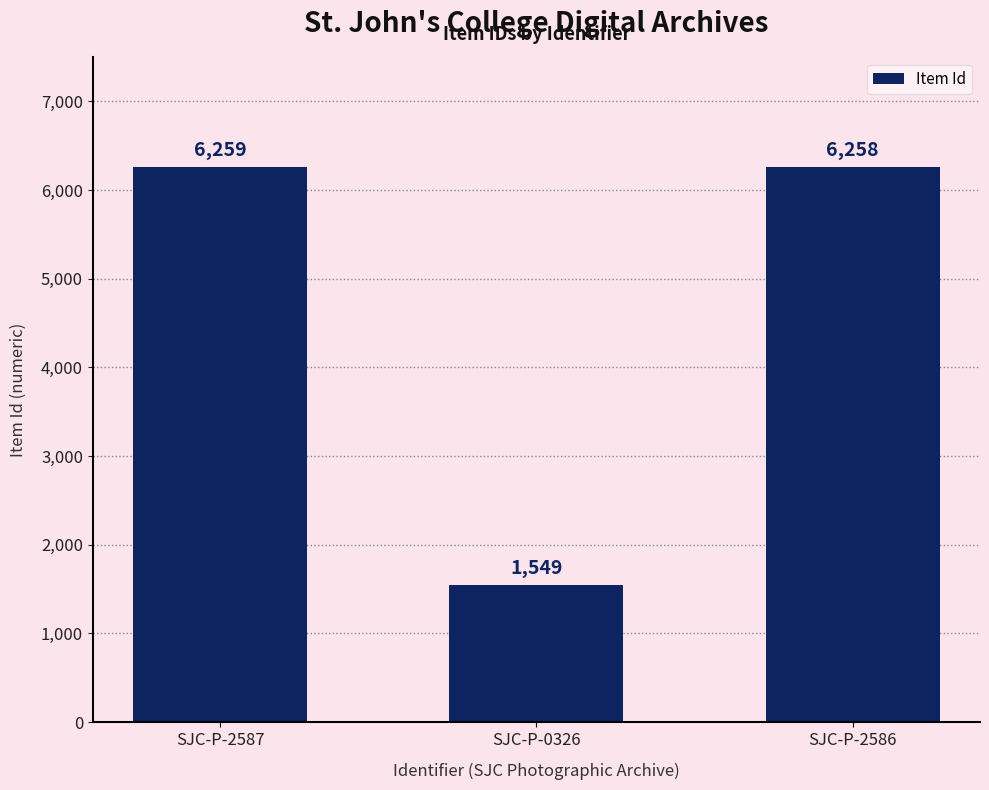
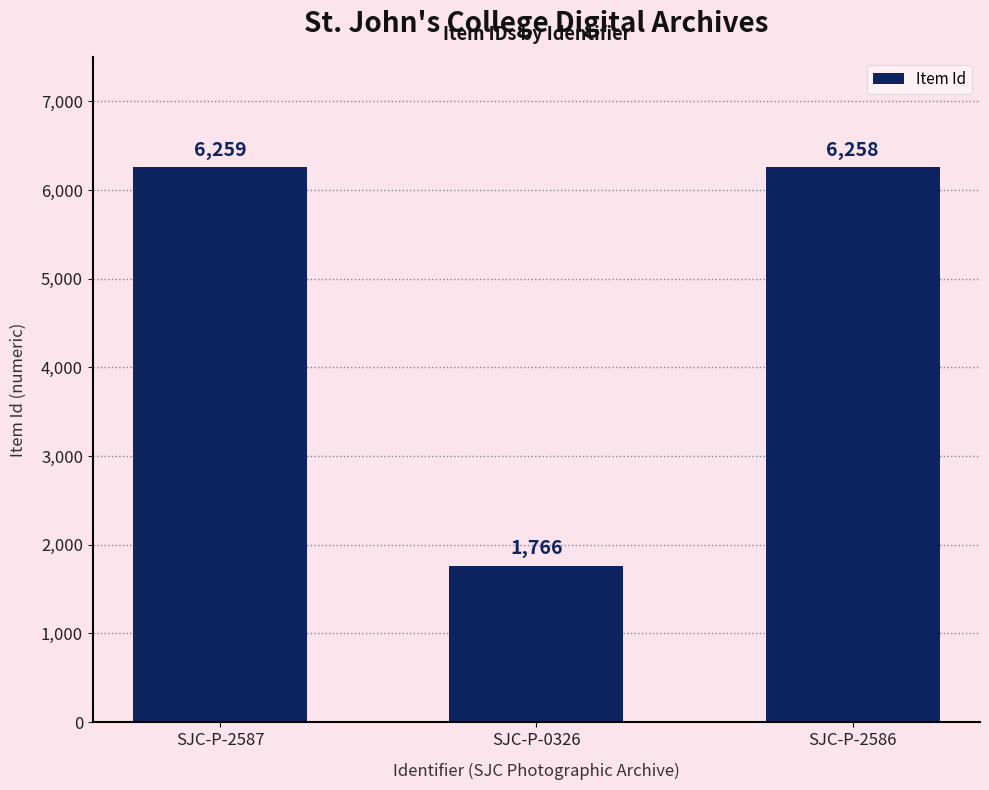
  {
    "SJC-P-2587": "6,259",
-   "SJC-P-0326": "1,549",
+   "SJC-P-0326": "1,766",
    "SJC-P-2586": "6,258"
  }
